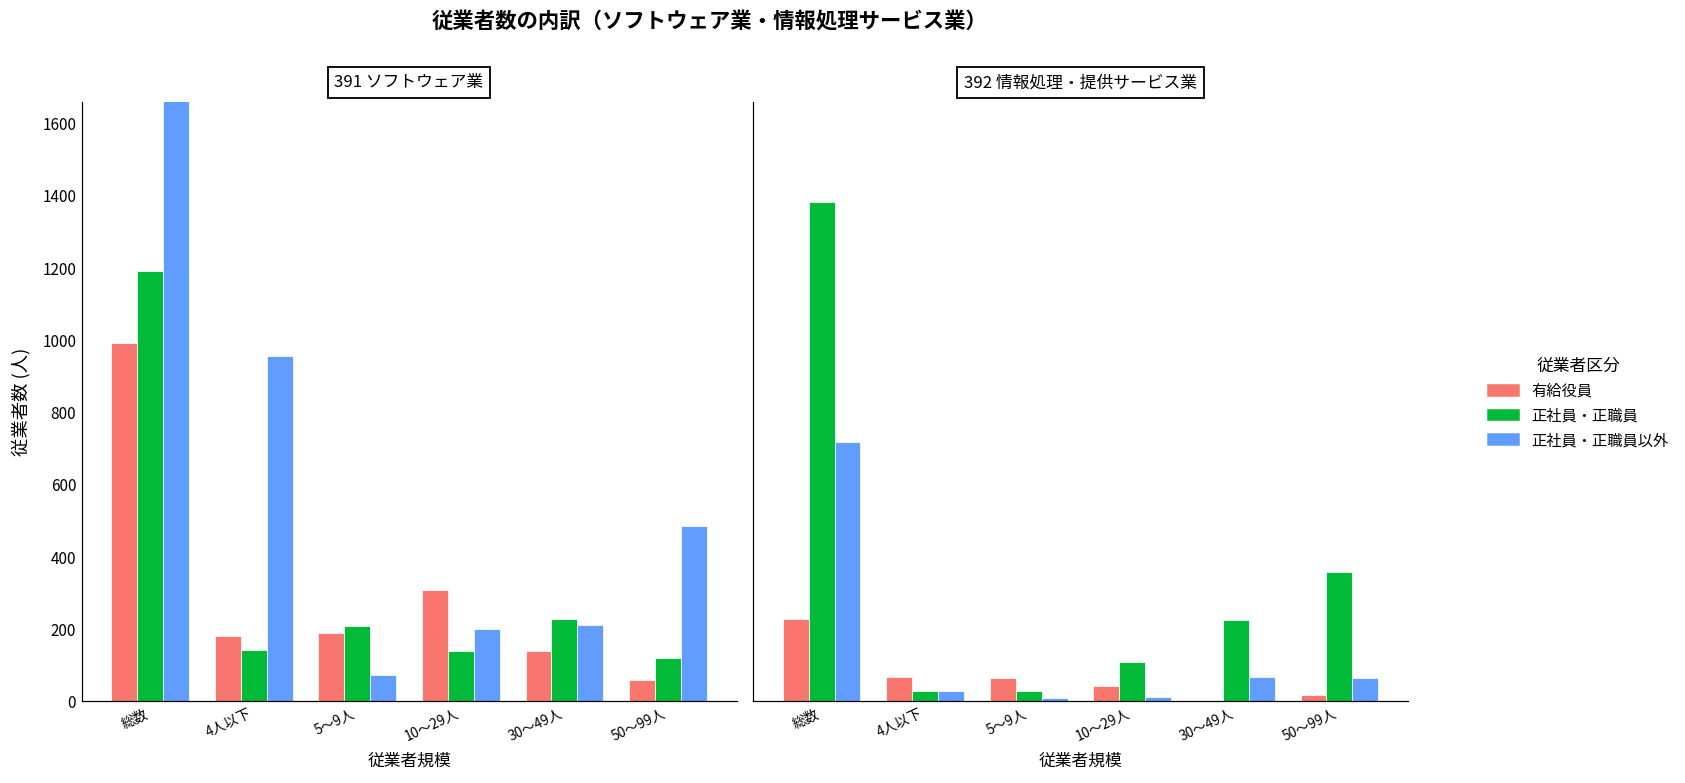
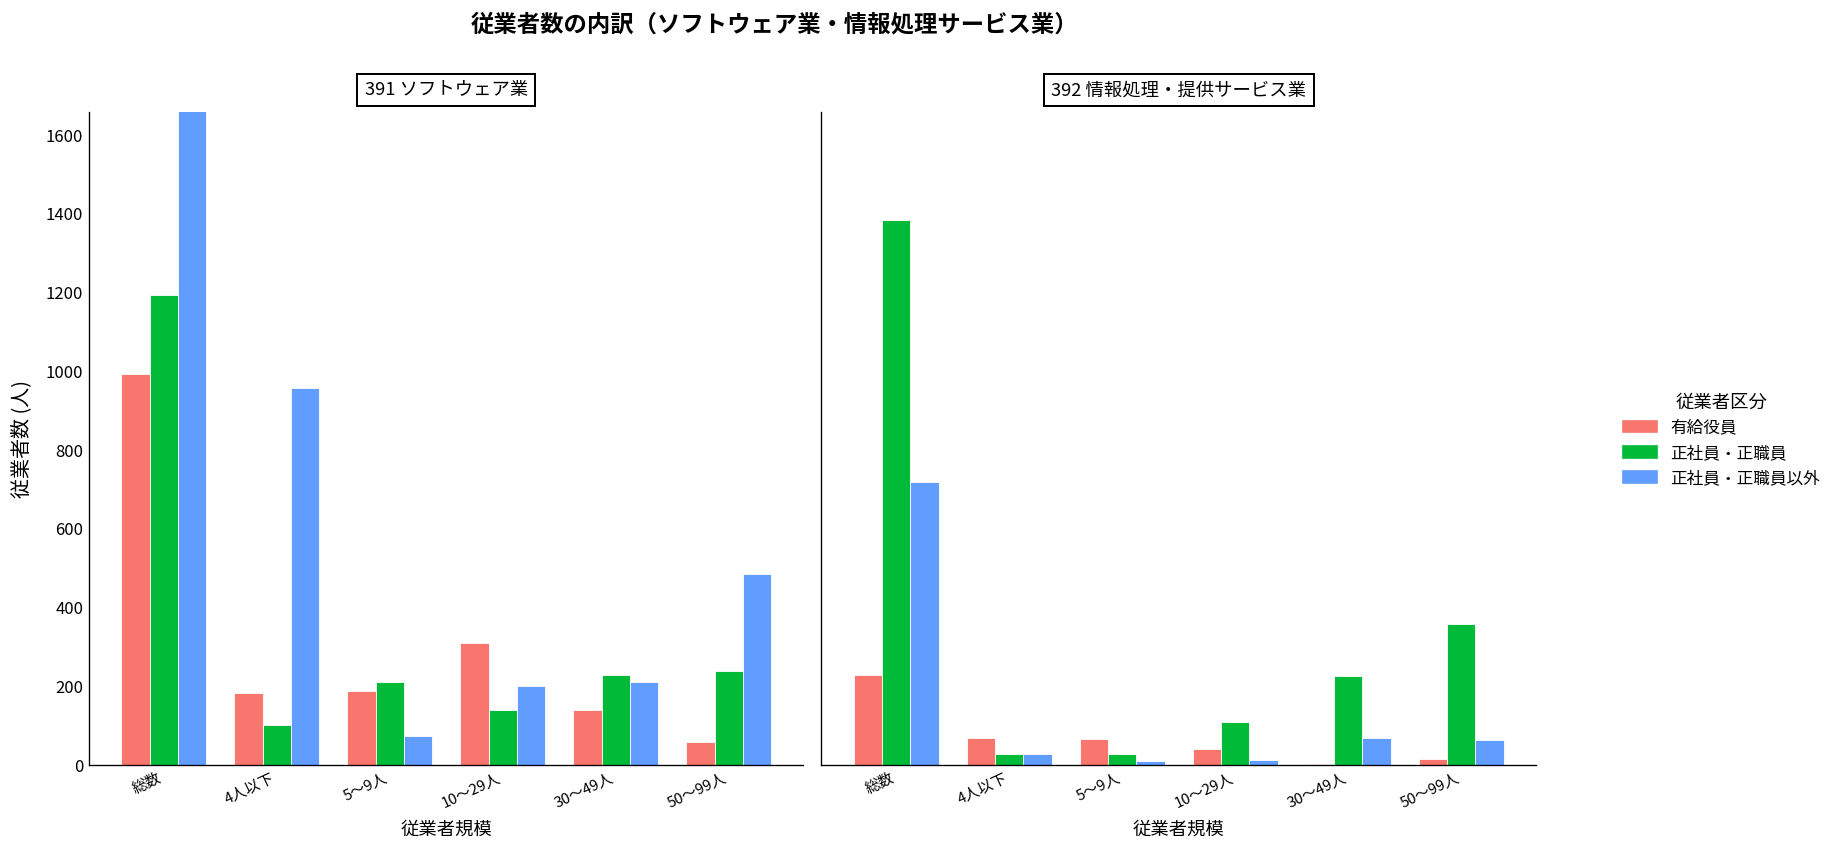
  {
    "391 ソフトウェア業": {
      "有給役員": {
        "総数": 990,
        "4人以下": 180,
        "5～9人": 190,
        "10～29人": 310,
        "30～49人": 140,
        "50～99人": 60
      },
      "正社員・正職員": {
        "総数": 1190,
-       "4人以下": 140,
+       "4人以下": 100,
        "5～9人": 210,
        "10～29人": 140,
        "30～49人": 230,
-       "50～99人": 120
+       "50～99人": 240
      },
      "正社員・正職員以外": {
        "4人以下": 960,
        "5～9人": 70,
        "10～29人": 200,
        "30～49人": 210,
        "50～99人": 480
      }
    }
  }
